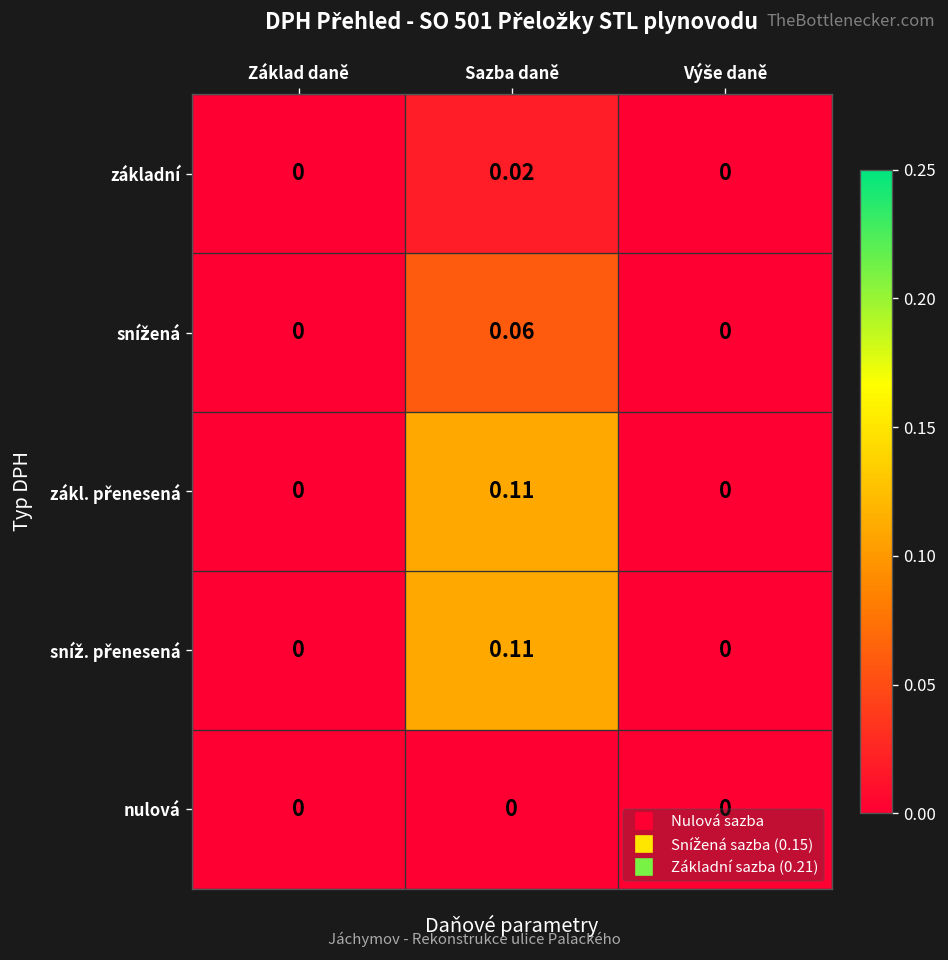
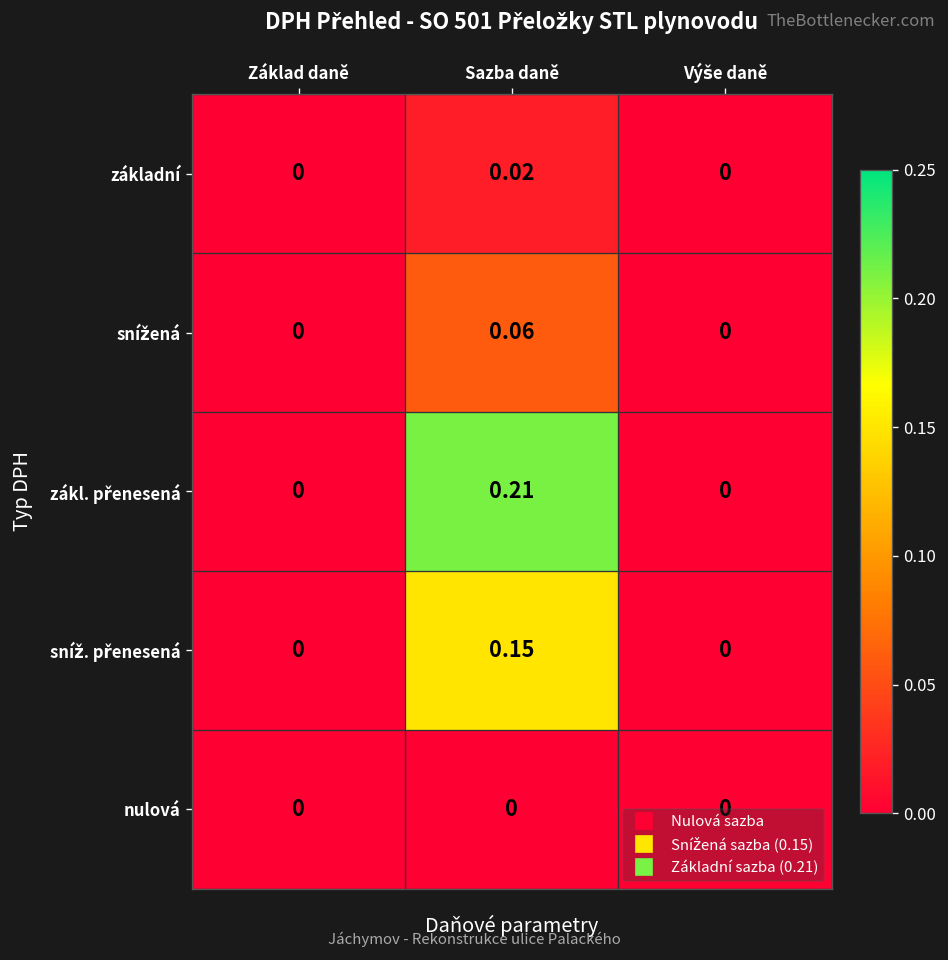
  {
    "základní": {
      "Základ daně": 0,
      "Sazba daně": 0.02,
      "Výše daně": 0
    },
    "snížená": {
      "Základ daně": 0,
      "Sazba daně": 0.06,
      "Výše daně": 0
    },
    "zákl. přenesená": {
      "Základ daně": 0,
-     "Sazba daně": 0.11,
+     "Sazba daně": 0.21,
      "Výše daně": 0
    },
    "sníž. přenesená": {
      "Základ daně": 0,
-     "Sazba daně": 0.11,
+     "Sazba daně": 0.15,
      "Výše daně": 0
    },
    "nulová": {
      "Základ daně": 0,
      "Sazba daně": 0
    }
  }
